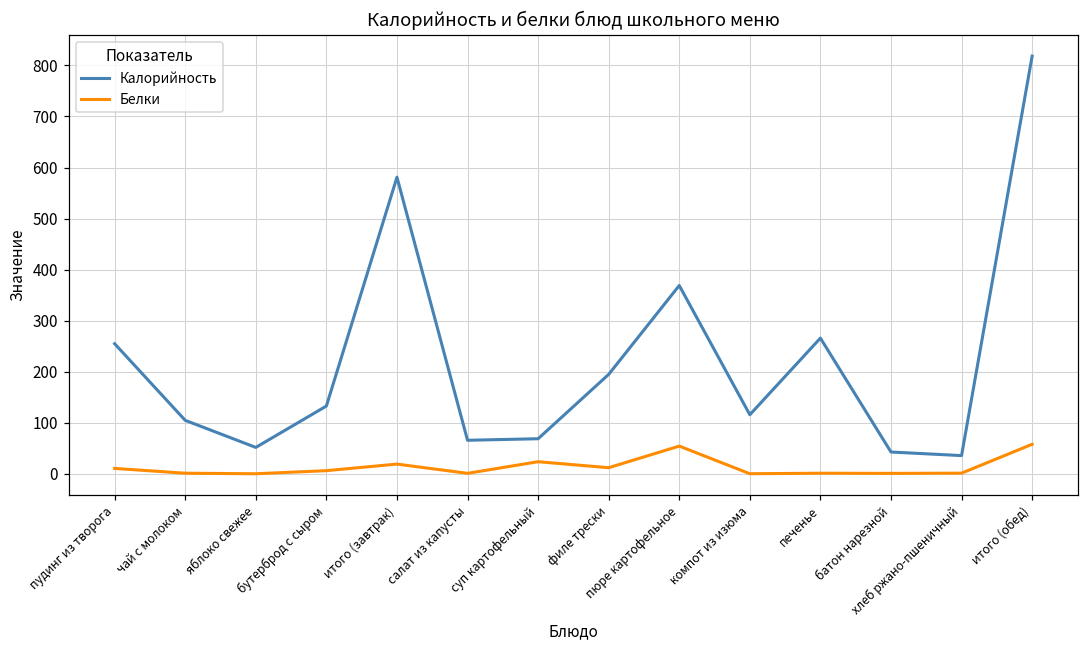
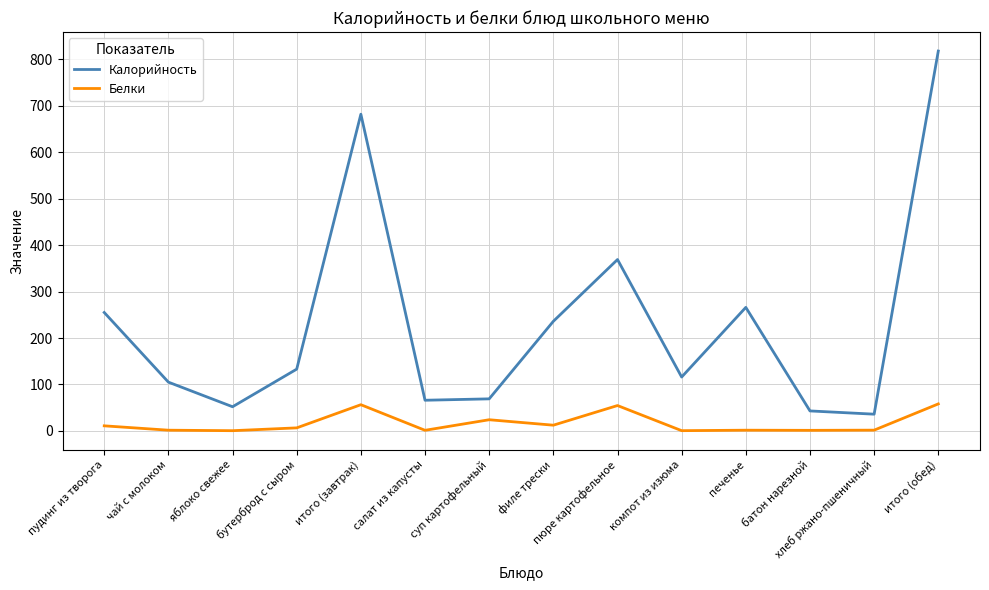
  {
    "Калорийность": {
      "пудинг из творога": 260,
      "чай с молоком": 110,
      "яблоко свежее": 50,
      "бутерброд с сыром": 130,
-     "итого (завтрак)": 580,
+     "итого (завтрак)": 680,
      "салат из капусты": 70,
      "суп картофельный": 70,
-     "филе трески": 200,
+     "филе трески": 240,
      "пюре картофельное": 370,
      "компот из изюма": 120,
      "печенье": 270,
      "батон нарезной": 40,
      "хлеб ржано-пшеничный": 40,
      "итого (обед)": 820
    },
    "Белки": {
      "пудинг из творога": 10,
      "чай с молоком": 0,
      "яблоко свежее": 0,
      "бутерброд с сыром": 10,
-     "итого (завтрак)": 20,
+     "итого (завтрак)": 60,
      "салат из капусты": 0,
      "суп картофельный": 20,
      "филе трески": 10,
      "пюре картофельное": 50,
      "компот из изюма": 0,
      "печенье": 0,
      "батон нарезной": 0,
      "хлеб ржано-пшеничный": 0,
      "итого (обед)": 60
    }
  }
